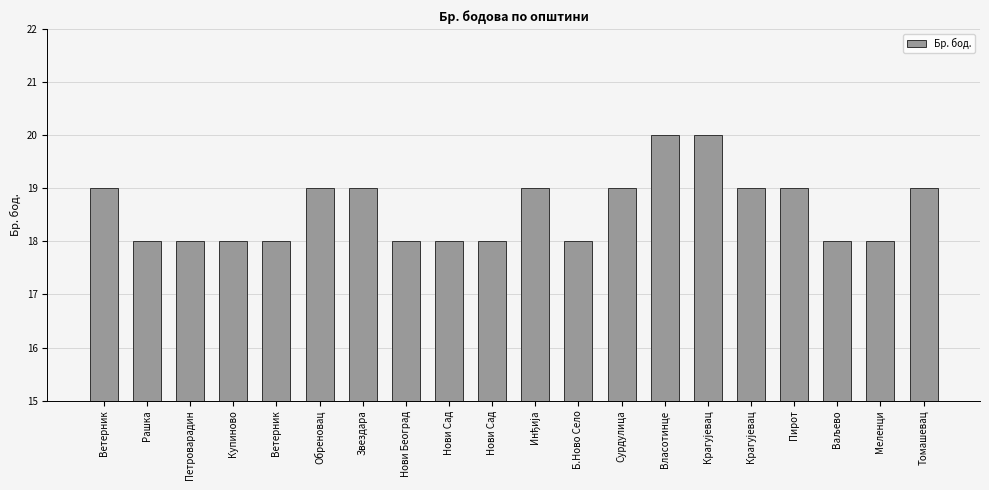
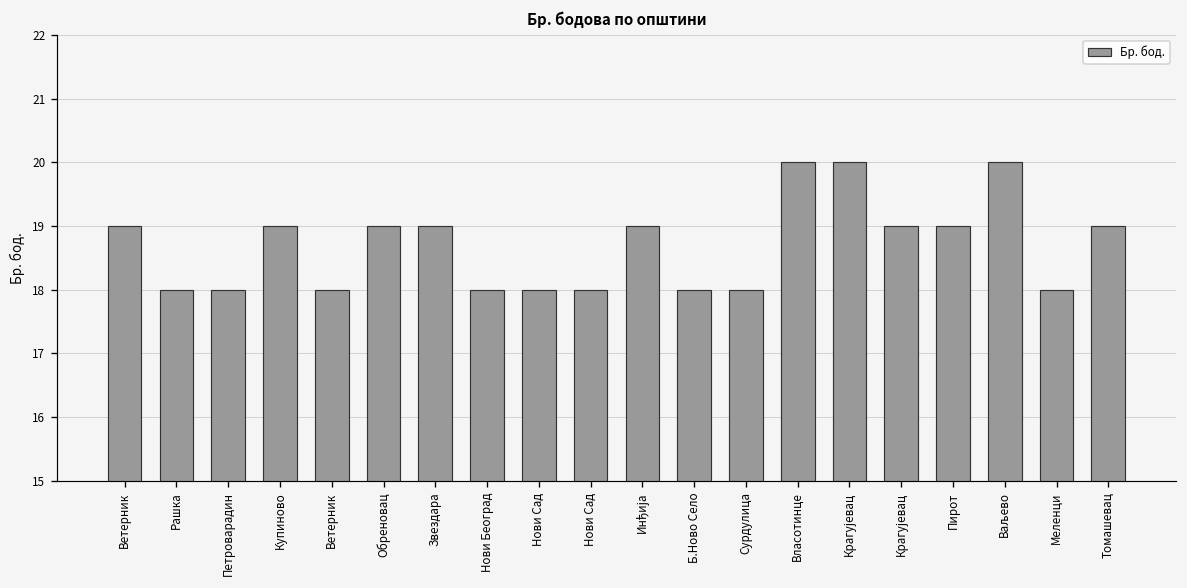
  {
    "Рашка": 18,
    "Петроварадин": 18,
-   "Купиново": 18,
+   "Купиново": 19,
    "Обреновац": 19,
    "Звездара": 19,
    "Нови Београд": 18,
    "Инђија": 19,
    "Б.Ново Село": 18,
-   "Сурдулица": 19,
+   "Сурдулица": 18,
    "Власотинце": 20,
    "Пирот": 19,
-   "Ваљево": 18,
+   "Ваљево": 20,
    "Меленци": 18,
    "Томашевац": 19
  }
